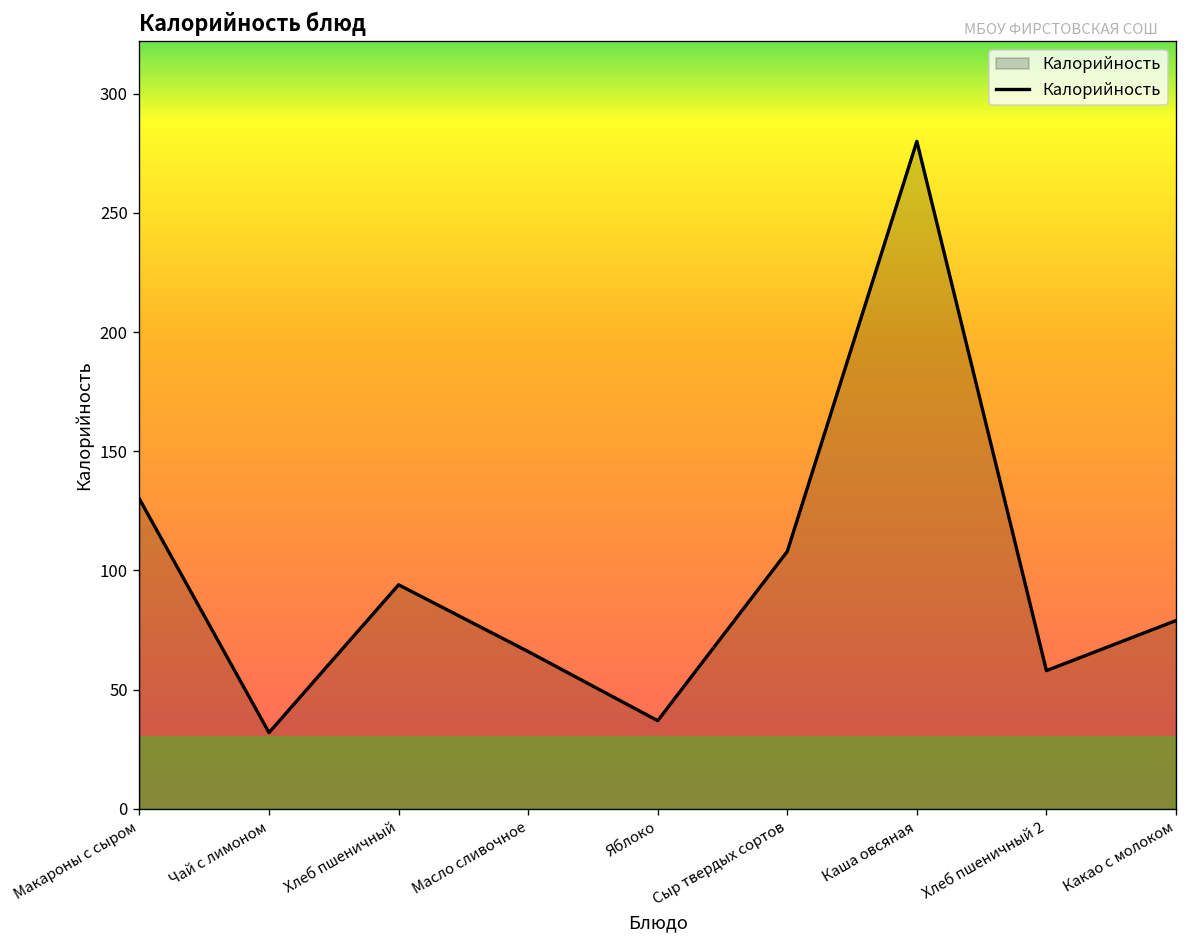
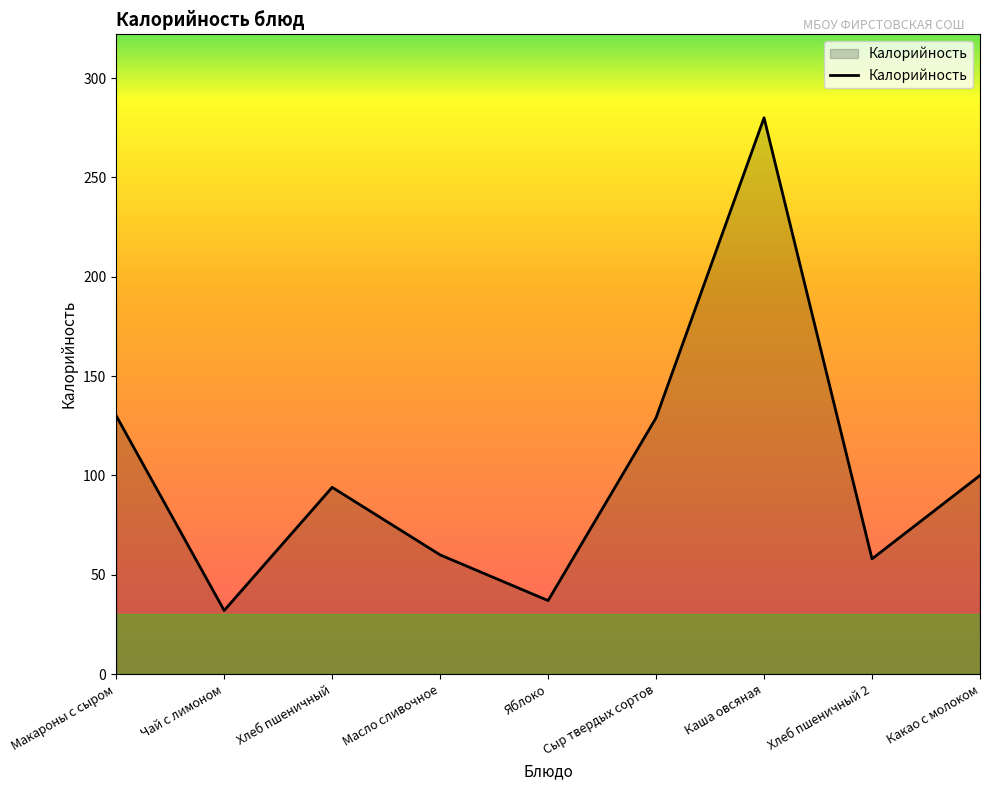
  {
    "Макароны с сыром": 130,
    "Чай с лимоном": 32,
    "Хлеб пшеничный": 94,
-   "Масло сливочное": 66,
+   "Масло сливочное": 60,
    "Яблоко": 37,
-   "Сыр твердых сортов": 108,
+   "Сыр твердых сортов": 129,
    "Каша овсяная": 280,
    "Хлеб пшеничный 2": 58,
-   "Какао с молоком": 79
+   "Какао с молоком": 100
  }
